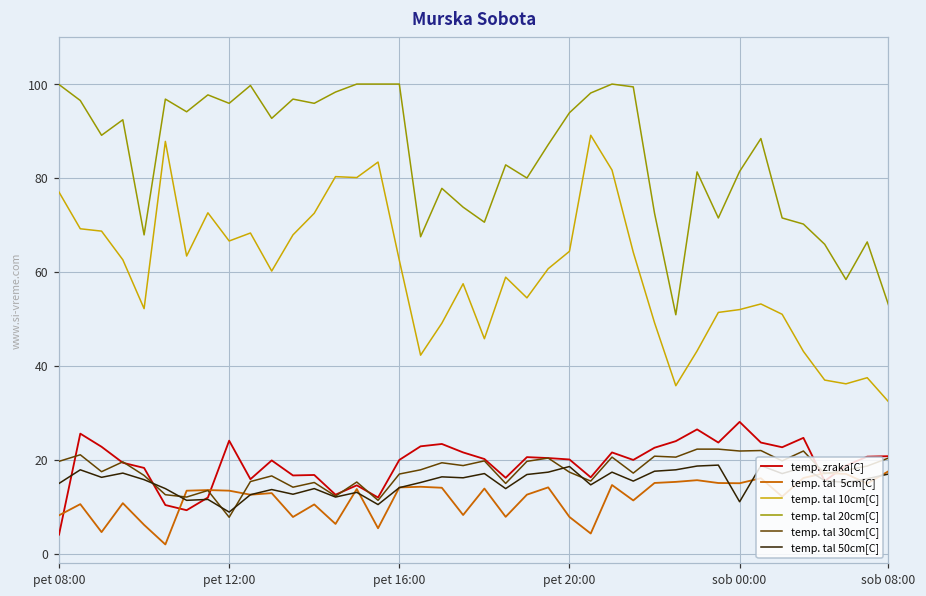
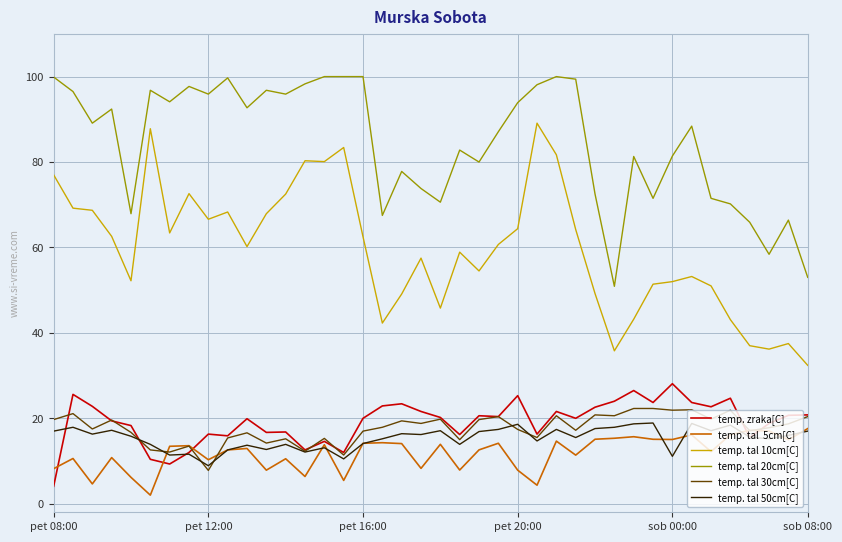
  {
    "temp. zraka[C]": {
      "pet 08:00": 4,
-     "pet 12:00": 24,
+     "pet 12:00": 16,
      "pet 16:00": 20,
-     "pet 20:00": 20,
+     "pet 20:00": 25,
      "sob 00:00": 28
    },
    "temp. tal 5cm[C]": {
      "pet 08:00": 8,
-     "pet 12:00": 13,
+     "pet 12:00": 10,
      "pet 20:00": 8,
      "sob 00:00": 15
    },
    "temp. tal 30cm[C]": {
      "pet 08:00": 20,
      "pet 12:00": 8,
      "pet 16:00": 17,
      "pet 20:00": 17,
      "sob 00:00": 22
    },
    "temp. tal 50cm[C]": {
-     "pet 08:00": 15,
+     "pet 08:00": 17,
      "pet 12:00": 9,
      "pet 20:00": 19,
      "sob 00:00": 11
    }
  }
